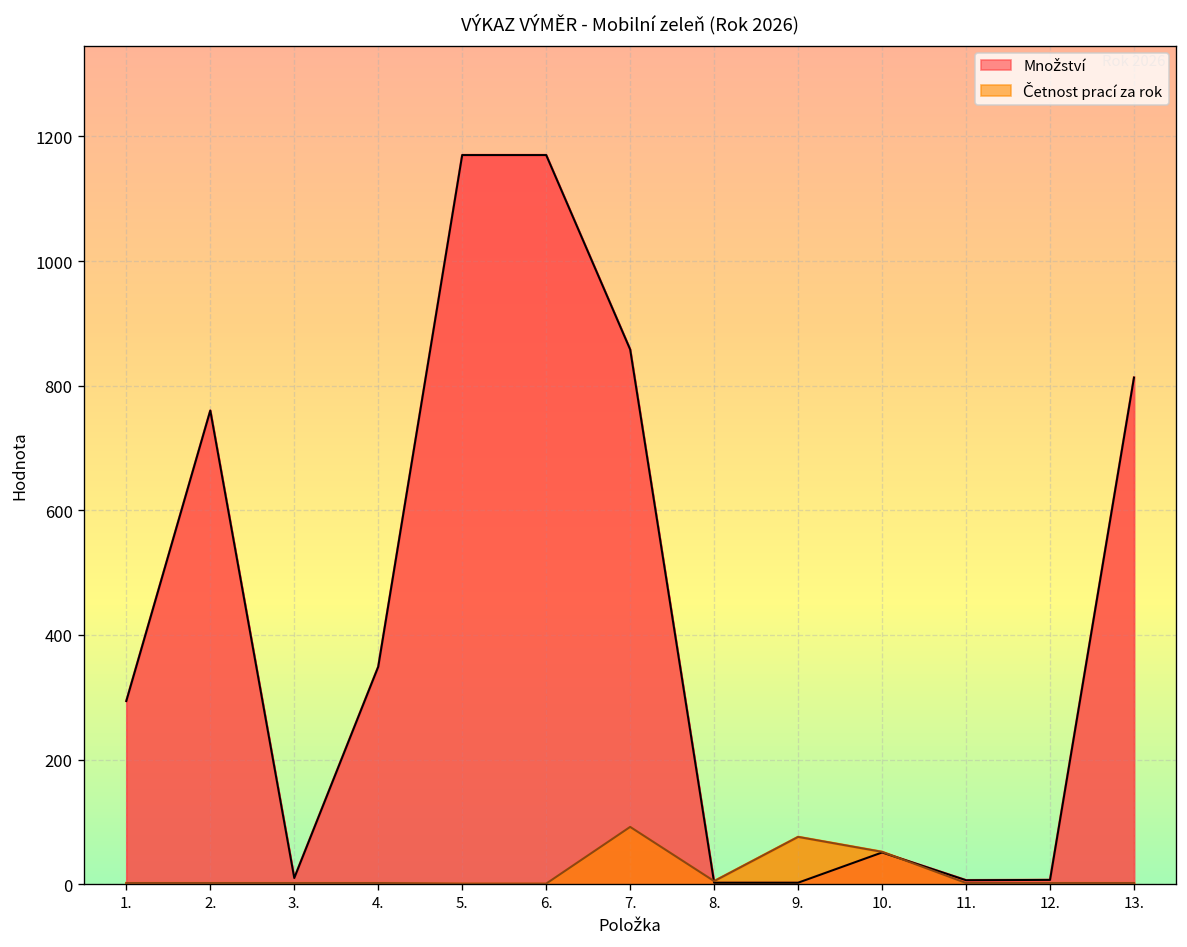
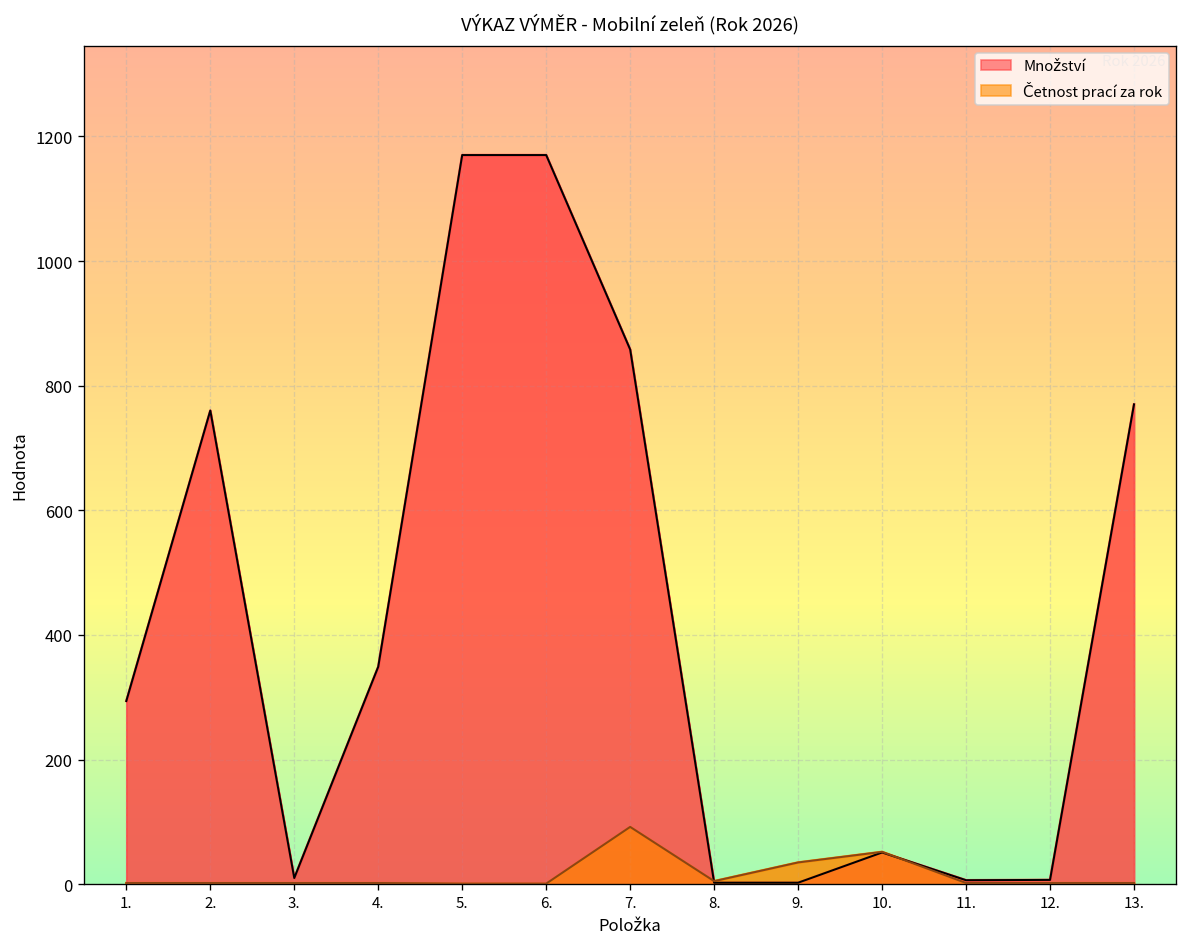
  {
    "Množství": {
      "1.": 290,
      "2.": 760,
      "3.": 10,
      "4.": 350,
      "5.": 1170,
      "6.": 1170,
      "7.": 860,
      "9.": 0,
      "12.": 10,
-     "13.": 810
+     "13.": 770
    },
    "Četnost prací za rok": {
      "1.": 0,
      "2.": 0,
      "3.": 0,
      "4.": 0,
      "5.": 0,
      "6.": 0,
      "7.": 90,
-     "9.": 80,
+     "9.": 40,
      "12.": 0,
      "13.": 0
    }
  }
